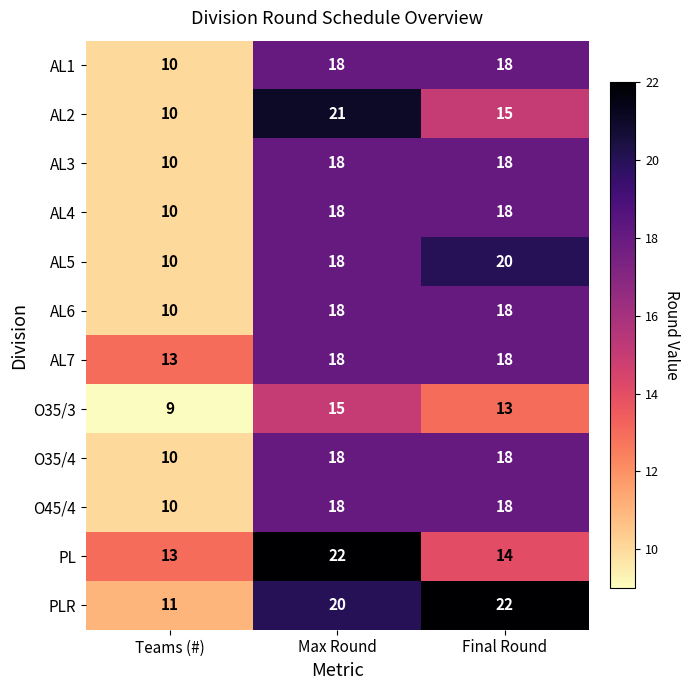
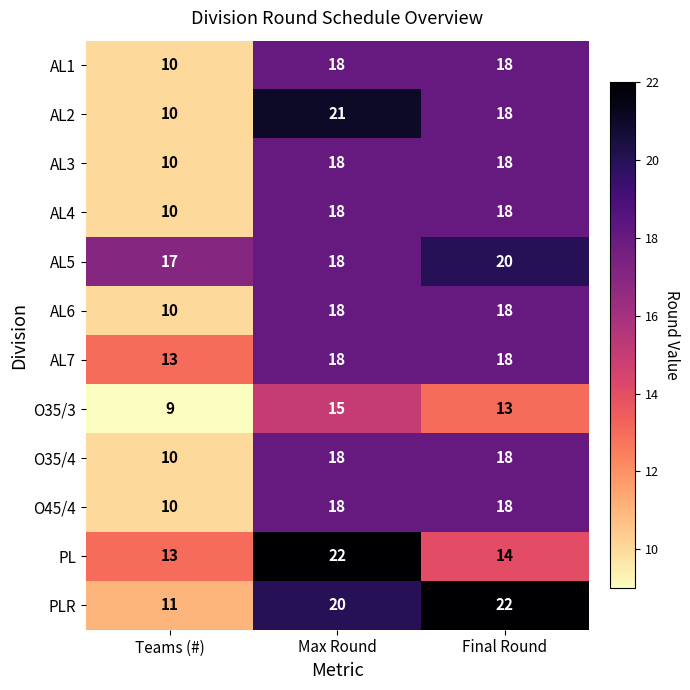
  {
    "AL1": {
      "Teams (#)": 10,
      "Max Round": 18,
      "Final Round": 18
    },
    "AL2": {
      "Teams (#)": 10,
      "Max Round": 21,
-     "Final Round": 15
+     "Final Round": 18
    },
    "AL3": {
      "Teams (#)": 10,
      "Max Round": 18,
      "Final Round": 18
    },
    "AL4": {
      "Teams (#)": 10,
      "Max Round": 18,
      "Final Round": 18
    },
    "AL5": {
-     "Teams (#)": 10,
+     "Teams (#)": 17,
      "Max Round": 18,
      "Final Round": 20
    },
    "AL6": {
      "Teams (#)": 10,
      "Max Round": 18,
      "Final Round": 18
    },
    "AL7": {
      "Teams (#)": 13,
      "Max Round": 18,
      "Final Round": 18
    },
    "O35/3": {
      "Teams (#)": 9,
      "Max Round": 15,
      "Final Round": 13
    },
    "O35/4": {
      "Teams (#)": 10,
      "Max Round": 18,
      "Final Round": 18
    },
    "O45/4": {
      "Teams (#)": 10,
      "Max Round": 18,
      "Final Round": 18
    },
    "PL": {
      "Teams (#)": 13,
      "Max Round": 22,
      "Final Round": 14
    },
    "PLR": {
      "Teams (#)": 11,
      "Max Round": 20,
      "Final Round": 22
    }
  }
